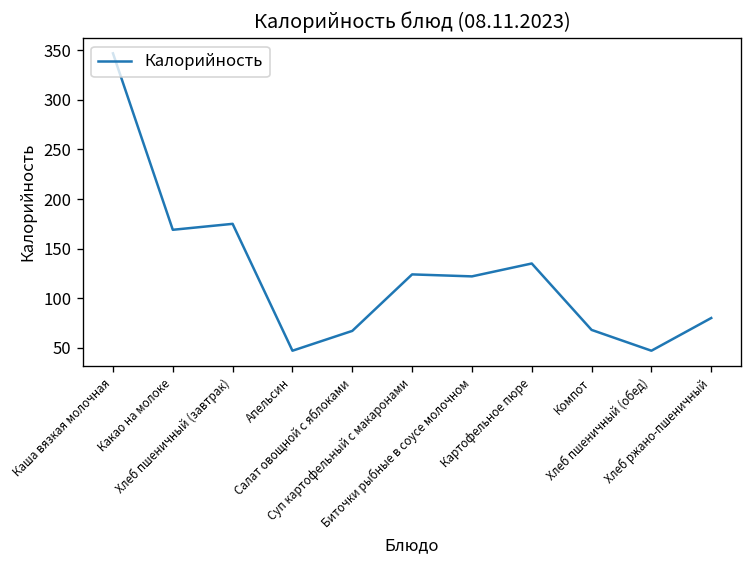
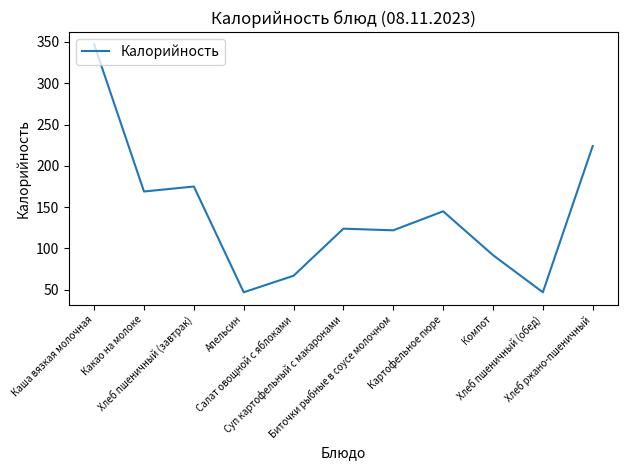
  {
    "Какао на молоке": 170,
    "Хлеб пшеничный (завтрак)": 180,
    "Апельсин": 50,
    "Салат овощной с яблоками": 70,
    "Суп картофельный с макаронами": 120,
    "Биточки рыбные в соусе молочном": 120,
-   "Картофельное пюре": 140,
-   "Компот": 70,
+   "Картофельное пюре": 150,
+   "Компот": 90,
    "Хлеб пшеничный (обед)": 50,
-   "Хлеб ржано-пшеничный": 80
+   "Хлеб ржано-пшеничный": 220
  }
